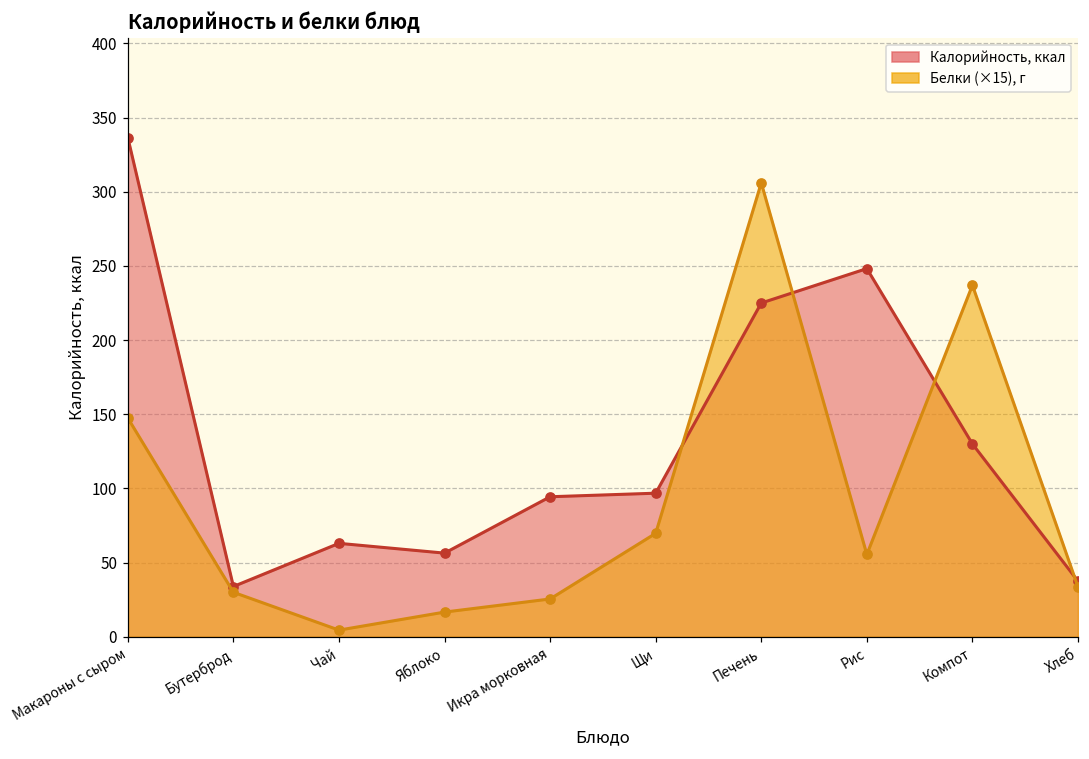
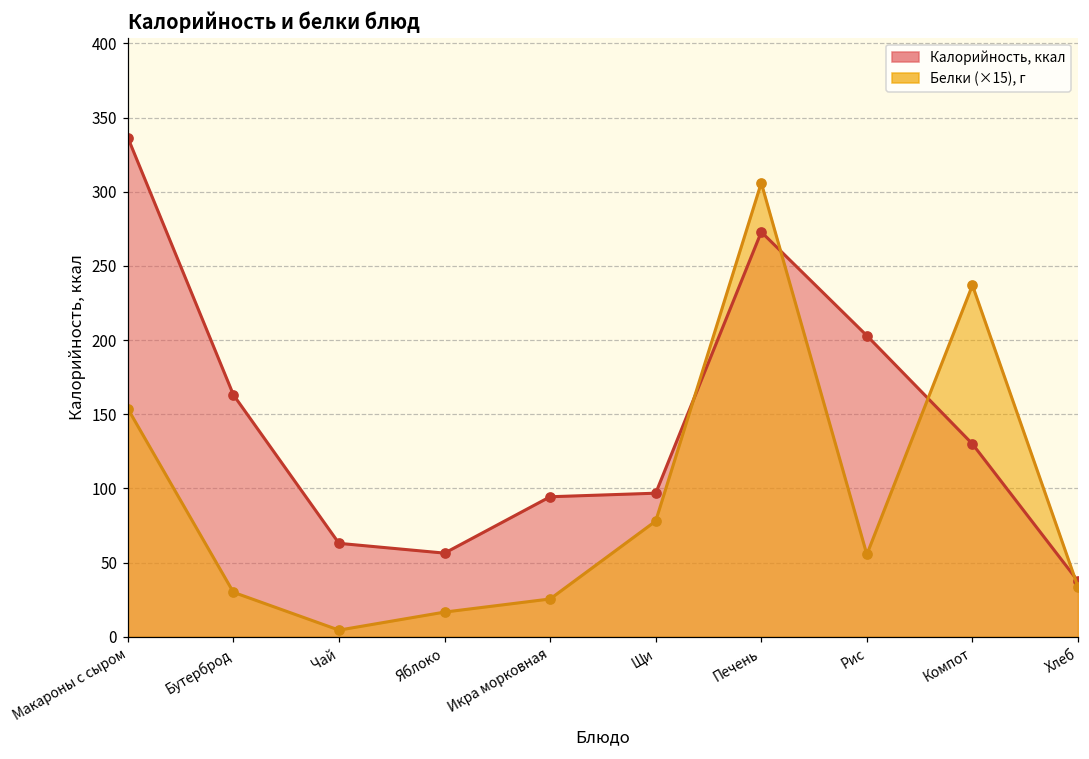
  {
    "Калорийность, ккал": {
      "Макароны с сыром": 337,
-     "Бутерброд": 34,
+     "Бутерброд": 163,
      "Чай": 63,
      "Яблоко": 56,
      "Икра морковная": 94,
      "Щи": 97,
-     "Печень": 225,
-     "Рис": 248,
+     "Печень": 273,
+     "Рис": 203,
      "Компот": 130,
      "Хлеб": 38
    },
    "Белки (×15), г": {
-     "Макароны с сыром": 147,
+     "Макароны с сыром": 154,
      "Бутерброд": 30,
      "Чай": 5,
      "Яблоко": 17,
      "Икра морковная": 26,
-     "Щи": 70,
+     "Щи": 78,
      "Печень": 306,
      "Рис": 56,
      "Компот": 237,
      "Хлеб": 34
    }
  }
